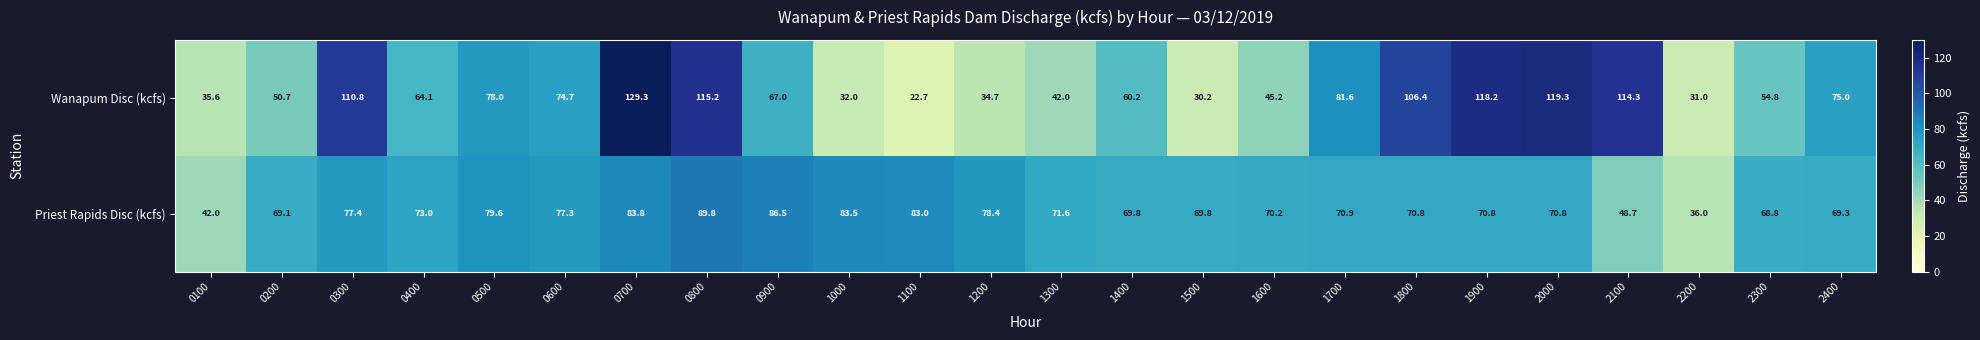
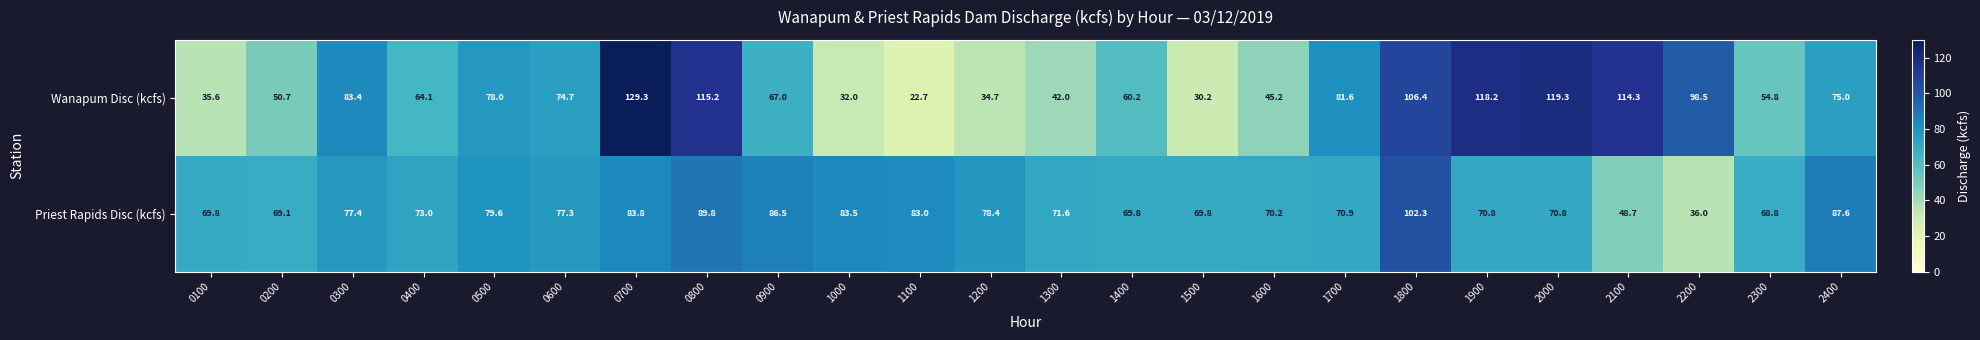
  {
    "Wanapum Disc (kcfs)": {
      "0100": 35.6,
      "0200": 50.7,
-     "0300": 110.8,
+     "0300": 83.4,
      "0400": 64.1,
      "0500": 78.0,
      "0600": 74.7,
      "0700": 129.3,
      "0800": 115.2,
      "0900": 67.0,
      "1000": 32.0,
      "1100": 22.7,
      "1200": 34.7,
      "1300": 42.0,
      "1400": 60.2,
      "1500": 30.2,
      "1600": 45.2,
      "1700": 81.6,
      "1800": 106.4,
      "1900": 118.2,
      "2000": 119.3,
      "2100": 114.3,
-     "2200": 31.0,
+     "2200": 98.5,
      "2300": 54.8,
      "2400": 75.0
    },
    "Priest Rapids Disc (kcfs)": {
-     "0100": 42.0,
+     "0100": 69.8,
      "0200": 69.1,
      "0300": 77.4,
      "0400": 73.0,
      "0500": 79.6,
      "0600": 77.3,
      "0700": 83.8,
      "0800": 89.8,
      "0900": 86.5,
      "1000": 83.5,
      "1100": 83.0,
      "1200": 78.4,
      "1300": 71.6,
      "1400": 69.8,
      "1500": 69.8,
      "1600": 70.2,
      "1700": 70.9,
-     "1800": 70.8,
+     "1800": 102.3,
      "1900": 70.8,
      "2000": 70.8,
      "2100": 48.7,
      "2200": 36.0,
      "2300": 68.8,
-     "2400": 69.3
+     "2400": 87.6
    }
  }
